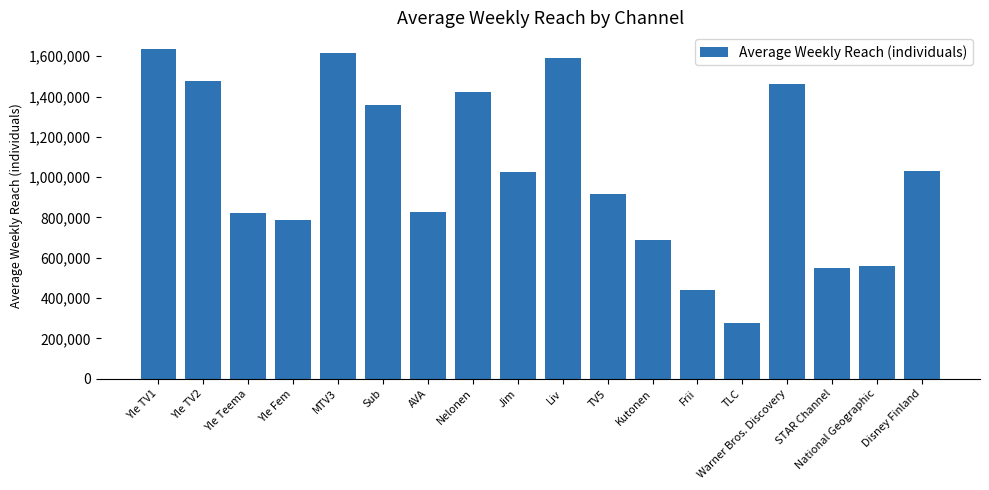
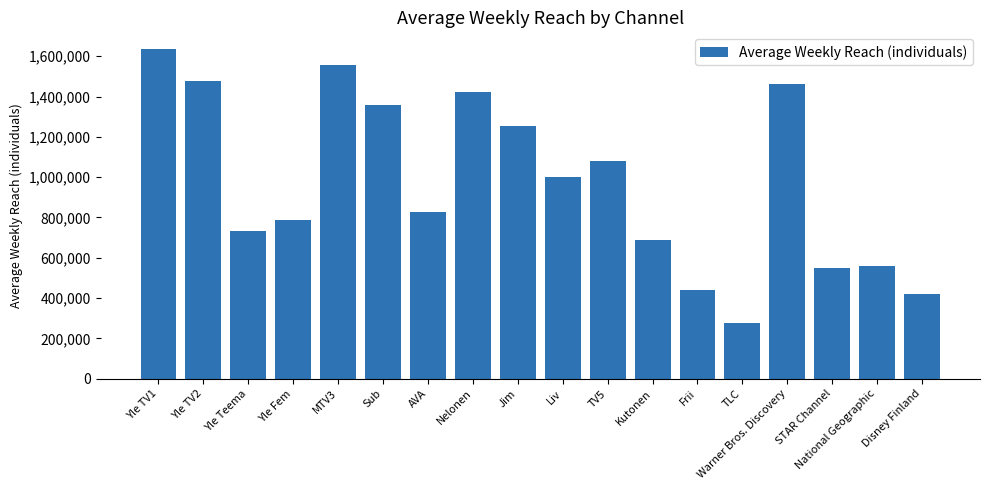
  {
    "Yle TV1": "1,640,000",
    "Yle TV2": "1,480,000",
-   "Yle Teema": "820,000",
+   "Yle Teema": "730,000",
    "Yle Fem": "790,000",
-   "MTV3": "1,620,000",
+   "MTV3": "1,560,000",
    "Sub": "1,360,000",
    "AVA": "830,000",
    "Nelonen": "1,420,000",
-   "Jim": "1,030,000",
-   "Liv": "1,590,000",
-   "TV5": "910,000",
+   "Jim": "1,250,000",
+   "Liv": "1,000,000",
+   "TV5": "1,080,000",
    "Kutonen": "690,000",
    "Frii": "440,000",
    "TLC": "270,000",
    "Warner Bros. Discovery": "1,460,000",
    "STAR Channel": "550,000",
    "National Geographic": "560,000",
-   "Disney Finland": "1,030,000"
+   "Disney Finland": "420,000"
  }
